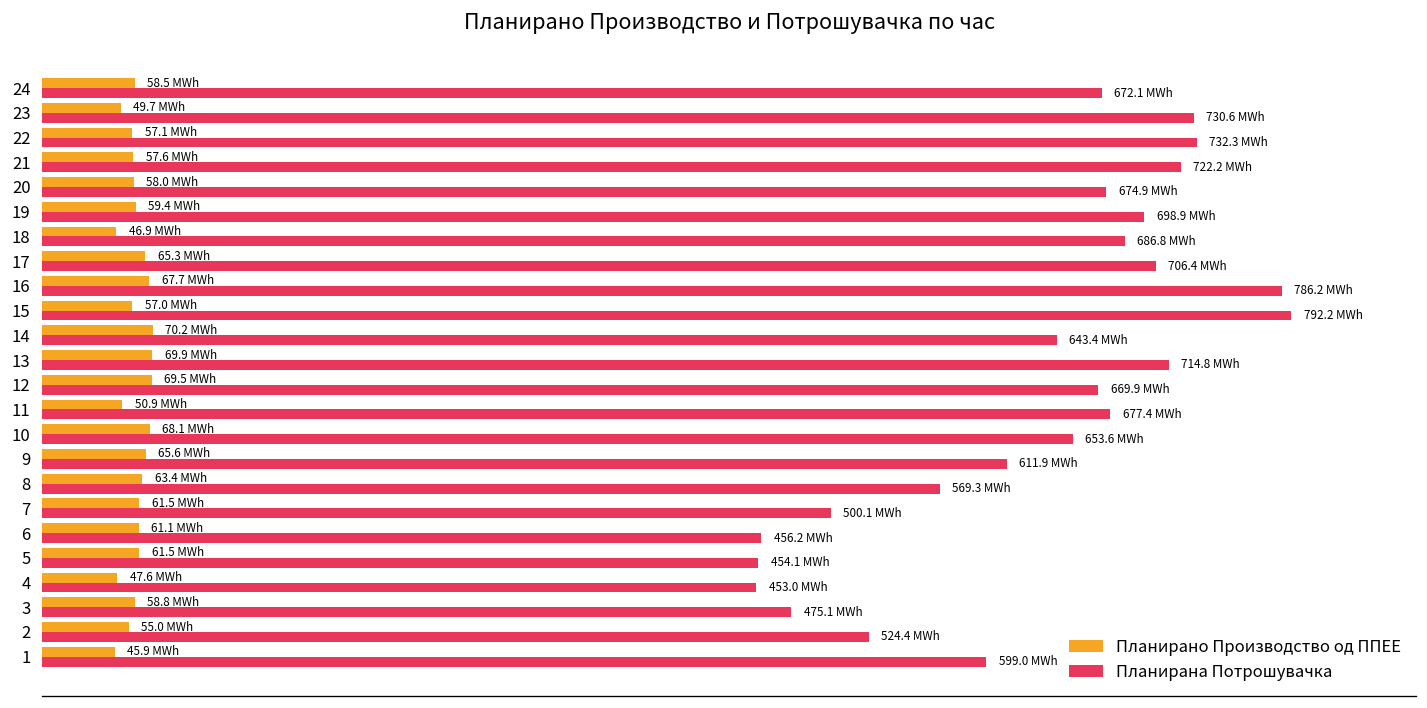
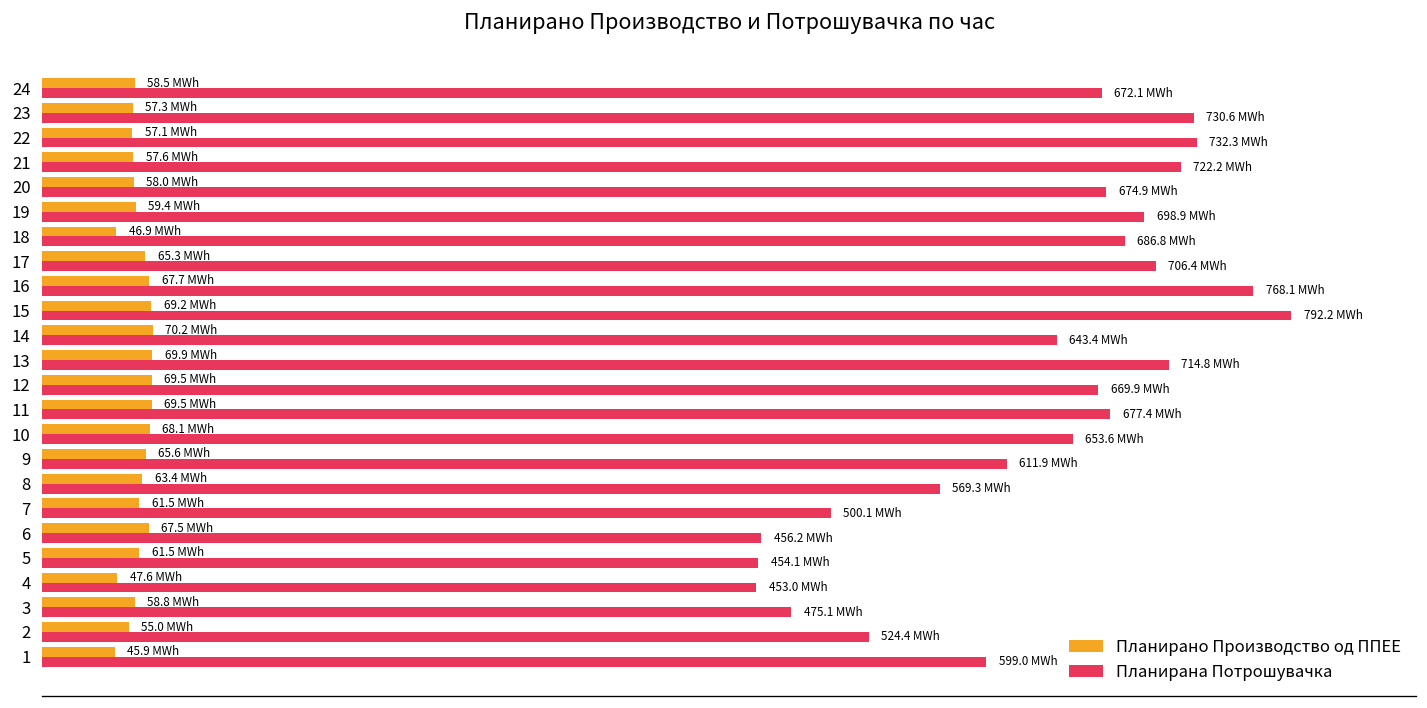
  {
    "Планирано Производство од ППЕЕ": {
-     "23": 49.7,
-     "15": 57.0,
-     "11": 50.9,
-     "6": 61.1
+     "23": 57.3,
+     "15": 69.2,
+     "11": 69.5,
+     "6": 67.5
    },
    "Планирана Потрошувачка": {
-     "16": 786.2
+     "16": 768.1
    }
  }
